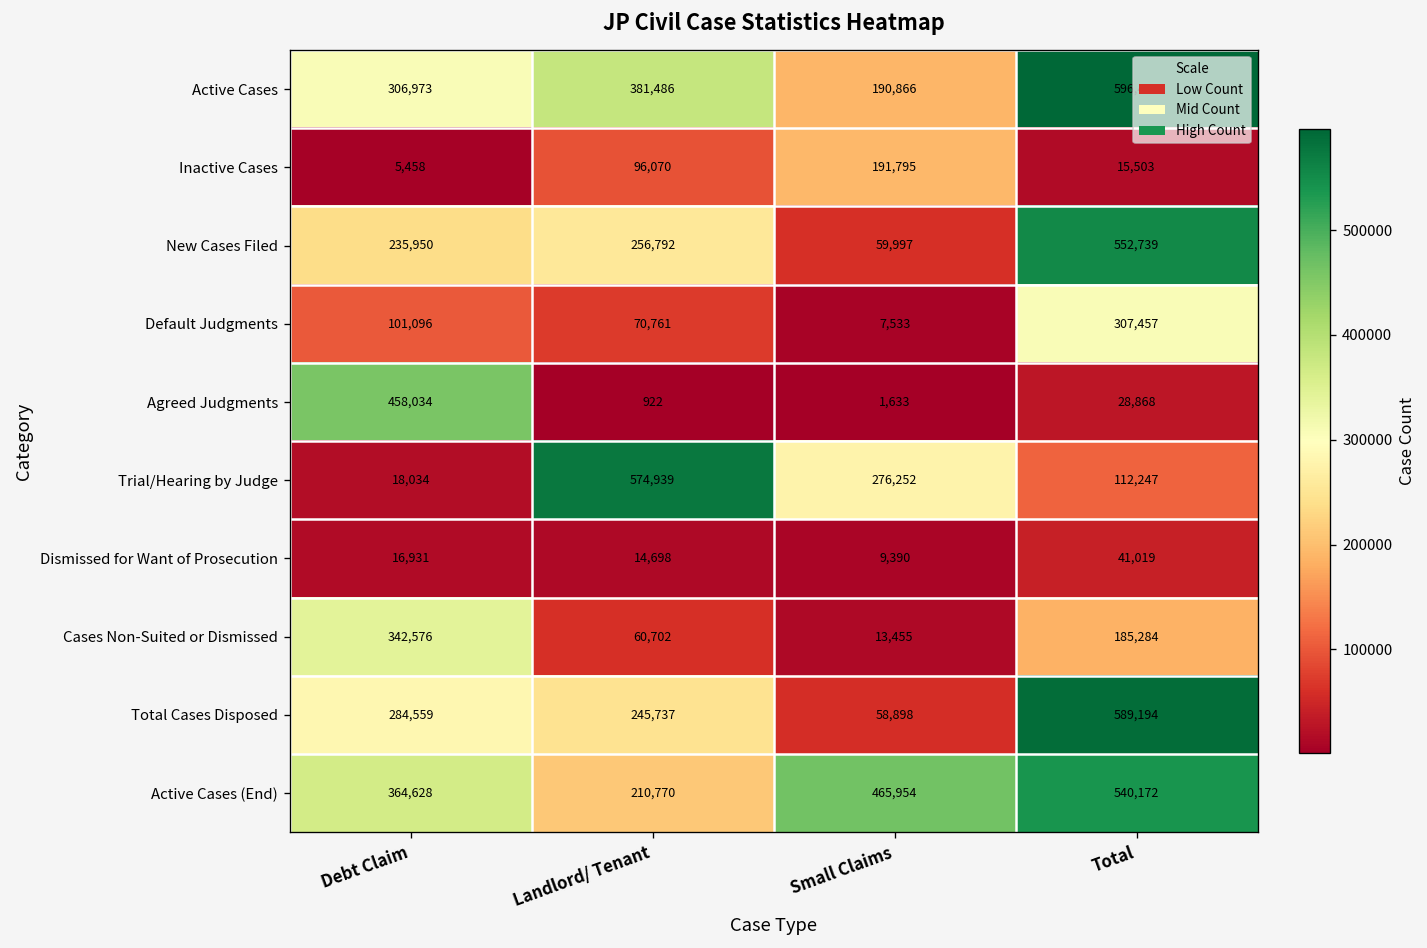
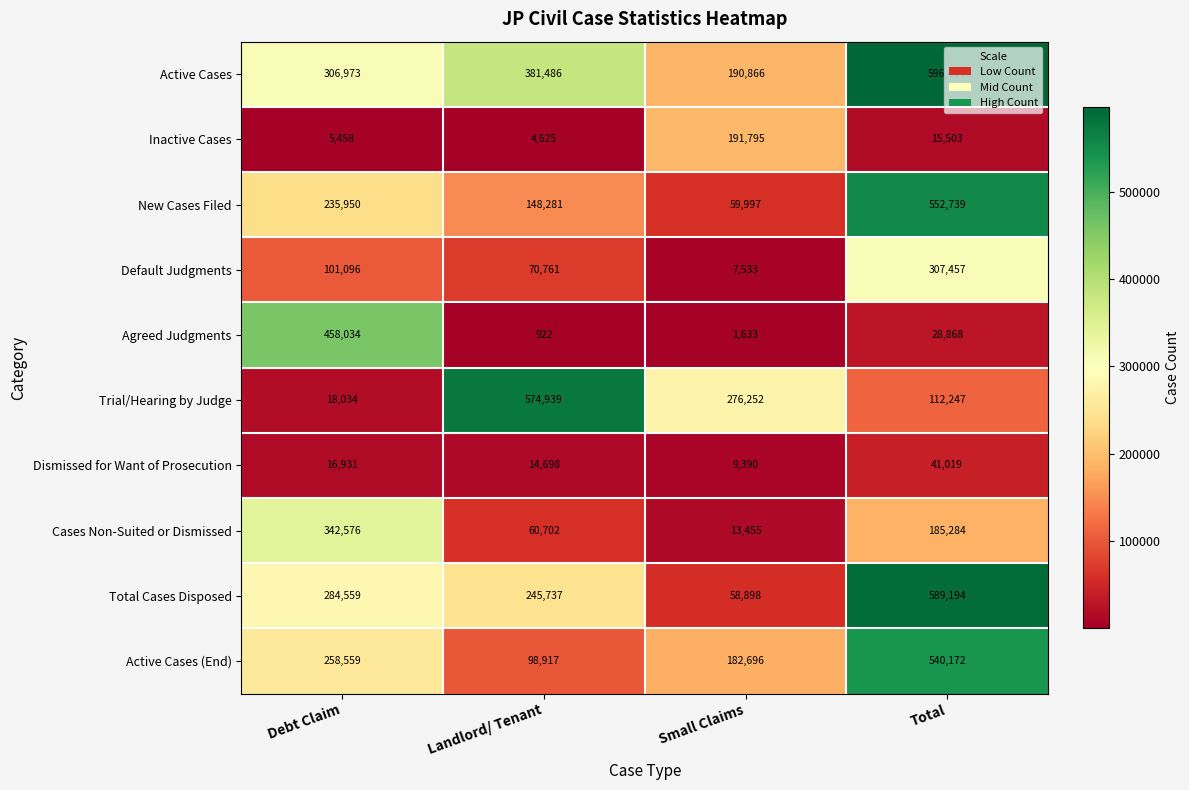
  {
    "Active Cases": {
      "Debt Claim": "306,973",
      "Landlord/ Tenant": "381,486",
      "Small Claims": "190,866"
    },
    "Inactive Cases": {
      "Debt Claim": "5,458",
-     "Landlord/ Tenant": "96,070",
+     "Landlord/ Tenant": "4,625",
      "Small Claims": "191,795",
      "Total": "15,503"
    },
    "New Cases Filed": {
      "Debt Claim": "235,950",
-     "Landlord/ Tenant": "256,792",
+     "Landlord/ Tenant": "148,281",
      "Small Claims": "59,997",
      "Total": "552,739"
    },
    "Default Judgments": {
      "Debt Claim": "101,096",
      "Landlord/ Tenant": "70,761",
      "Small Claims": "7,533",
      "Total": "307,457"
    },
    "Agreed Judgments": {
      "Debt Claim": "458,034",
      "Landlord/ Tenant": "922",
      "Small Claims": "1,633",
      "Total": "28,868"
    },
    "Trial/Hearing by Judge": {
      "Debt Claim": "18,034",
      "Landlord/ Tenant": "574,939",
      "Small Claims": "276,252",
      "Total": "112,247"
    },
    "Dismissed for Want of Prosecution": {
      "Debt Claim": "16,931",
      "Landlord/ Tenant": "14,698",
      "Small Claims": "9,390",
      "Total": "41,019"
    },
    "Cases Non-Suited or Dismissed": {
      "Debt Claim": "342,576",
      "Landlord/ Tenant": "60,702",
      "Small Claims": "13,455",
      "Total": "185,284"
    },
    "Total Cases Disposed": {
      "Debt Claim": "284,559",
      "Landlord/ Tenant": "245,737",
      "Small Claims": "58,898",
      "Total": "589,194"
    },
    "Active Cases (End)": {
-     "Debt Claim": "364,628",
-     "Landlord/ Tenant": "210,770",
-     "Small Claims": "465,954",
+     "Debt Claim": "258,559",
+     "Landlord/ Tenant": "98,917",
+     "Small Claims": "182,696",
      "Total": "540,172"
    }
  }
